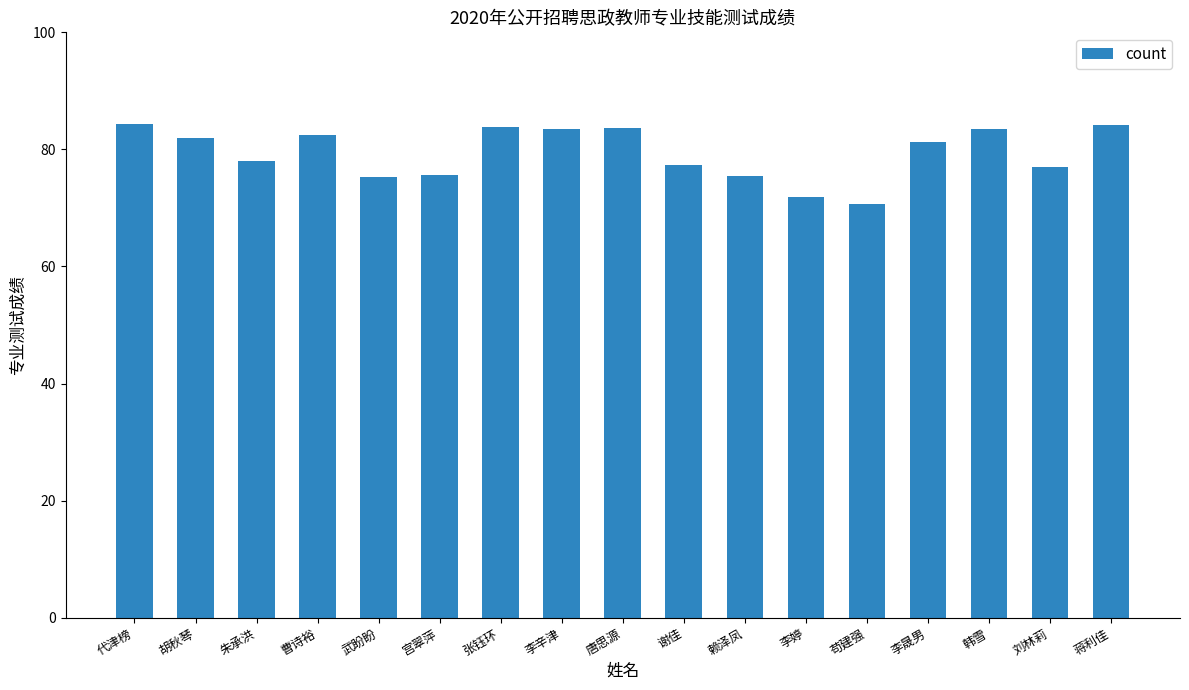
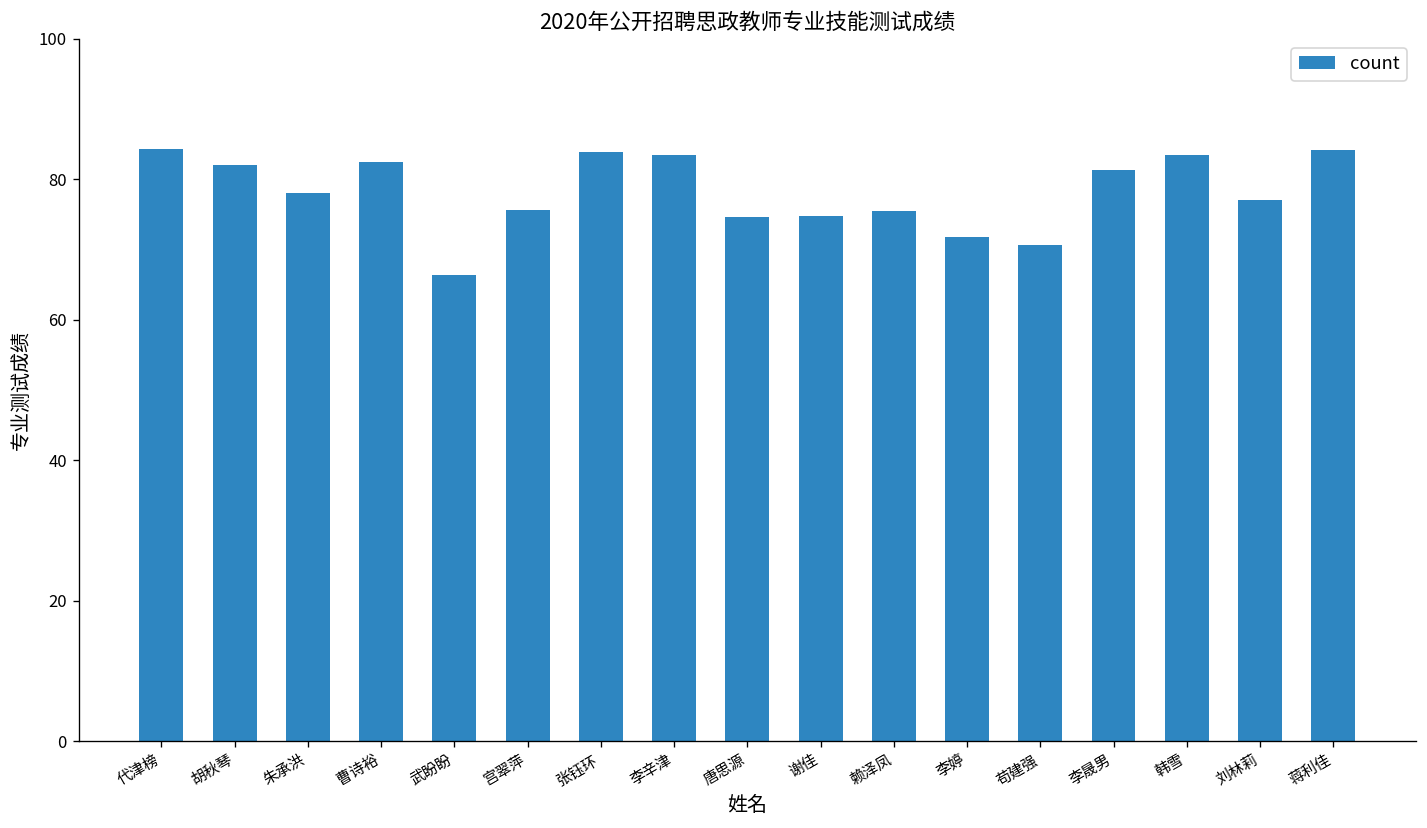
  {
    "代津榜": 84,
    "胡秋琴": 82,
    "朱承洪": 78,
    "曹诗裕": 83,
-   "武盼盼": 75,
+   "武盼盼": 66,
    "宫翠萍": 76,
    "张钰环": 84,
    "李辛津": 84,
-   "唐思源": 84,
-   "谢佳": 77,
+   "唐思源": 75,
+   "谢佳": 75,
    "赖泽凤": 76,
    "李婷": 72,
    "苟建强": 71,
    "李晟男": 81,
    "韩雪": 84,
    "刘林莉": 77,
    "蒋利佳": 84
  }
